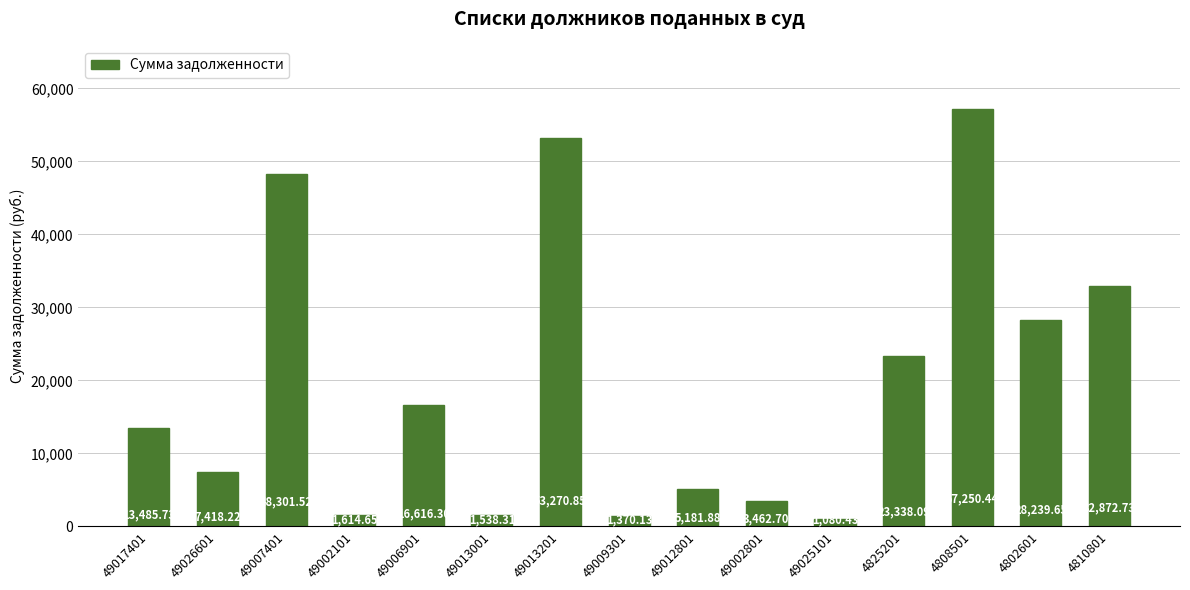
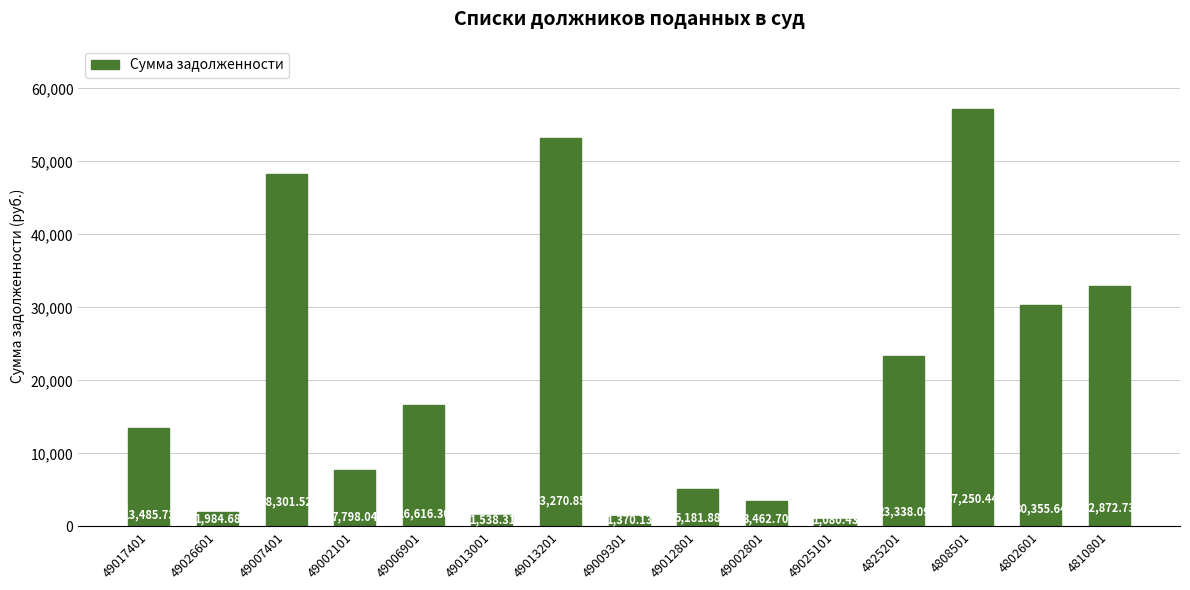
  {
    "49017401": "13,485.73",
-   "49026601": "7,418.22",
+   "49026601": "1,984.68",
    "49007401": "48,301.52",
-   "49002101": "1,614.65",
+   "49002101": "7,798.04",
    "49006901": "16,616.30",
    "49013001": "1,538.31",
    "49013201": "53,270.85",
    "49009301": "1,370.13",
    "49012801": "5,181.88",
    "49002801": "3,462.70",
    "4825201": "23,338.09",
    "4808501": "57,250.44",
-   "4802601": "28,239.65",
+   "4802601": "30,355.64",
    "4810801": "32,872.73"
  }
